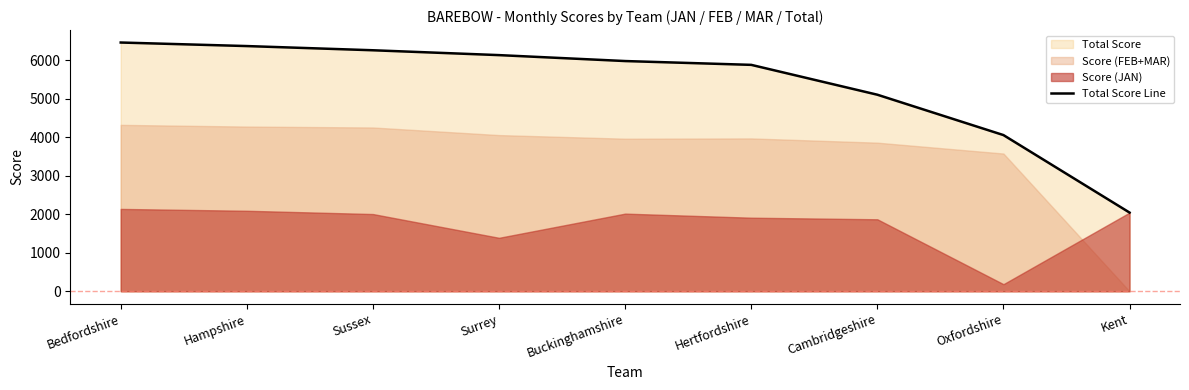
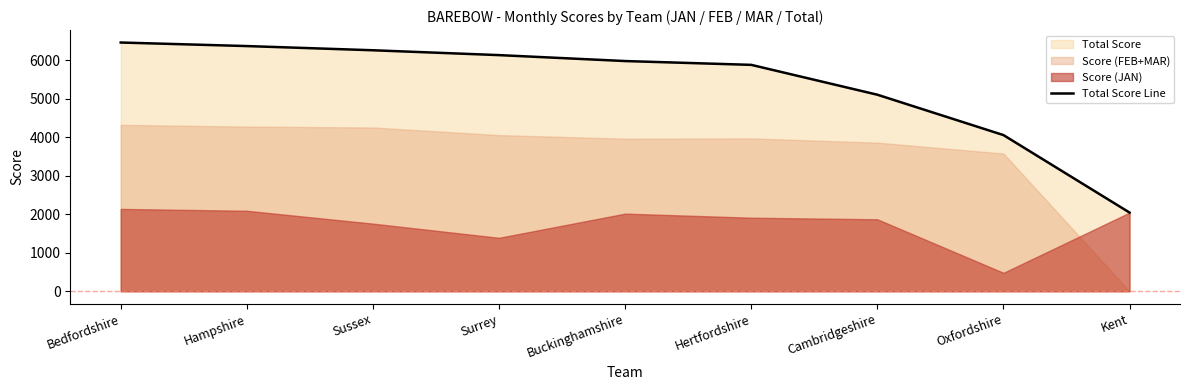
  {
    "Score (JAN)": {
      "Bedfordshire": 2100,
      "Hampshire": 2100,
-     "Sussex": 2000,
+     "Sussex": 1800,
      "Surrey": 1400,
      "Buckinghamshire": 2000,
      "Hertfordshire": 1900,
      "Cambridgeshire": 1900,
-     "Oxfordshire": 200
+     "Oxfordshire": 500
    }
  }
